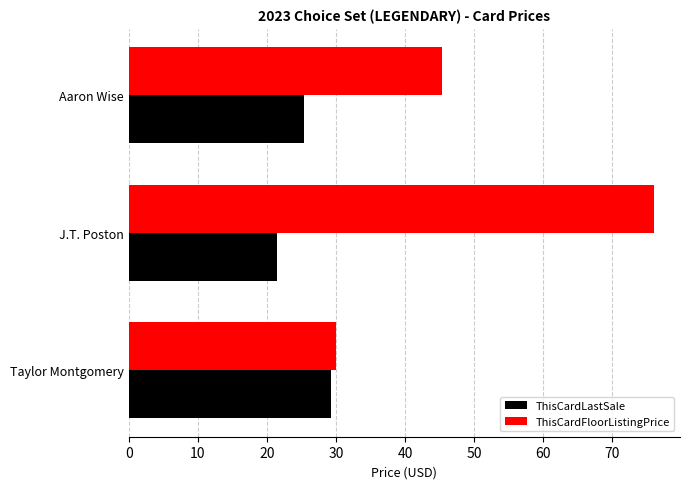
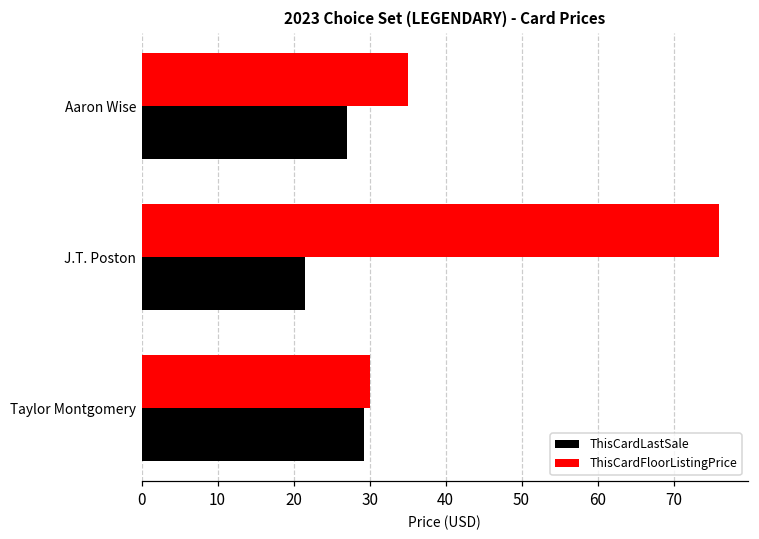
  {
    "ThisCardLastSale": {
-     "Aaron Wise": 25,
+     "Aaron Wise": 27,
      "J.T. Poston": 22,
      "Taylor Montgomery": 29
    },
    "ThisCardFloorListingPrice": {
-     "Aaron Wise": 45,
+     "Aaron Wise": 35,
      "J.T. Poston": 76,
      "Taylor Montgomery": 30
    }
  }
